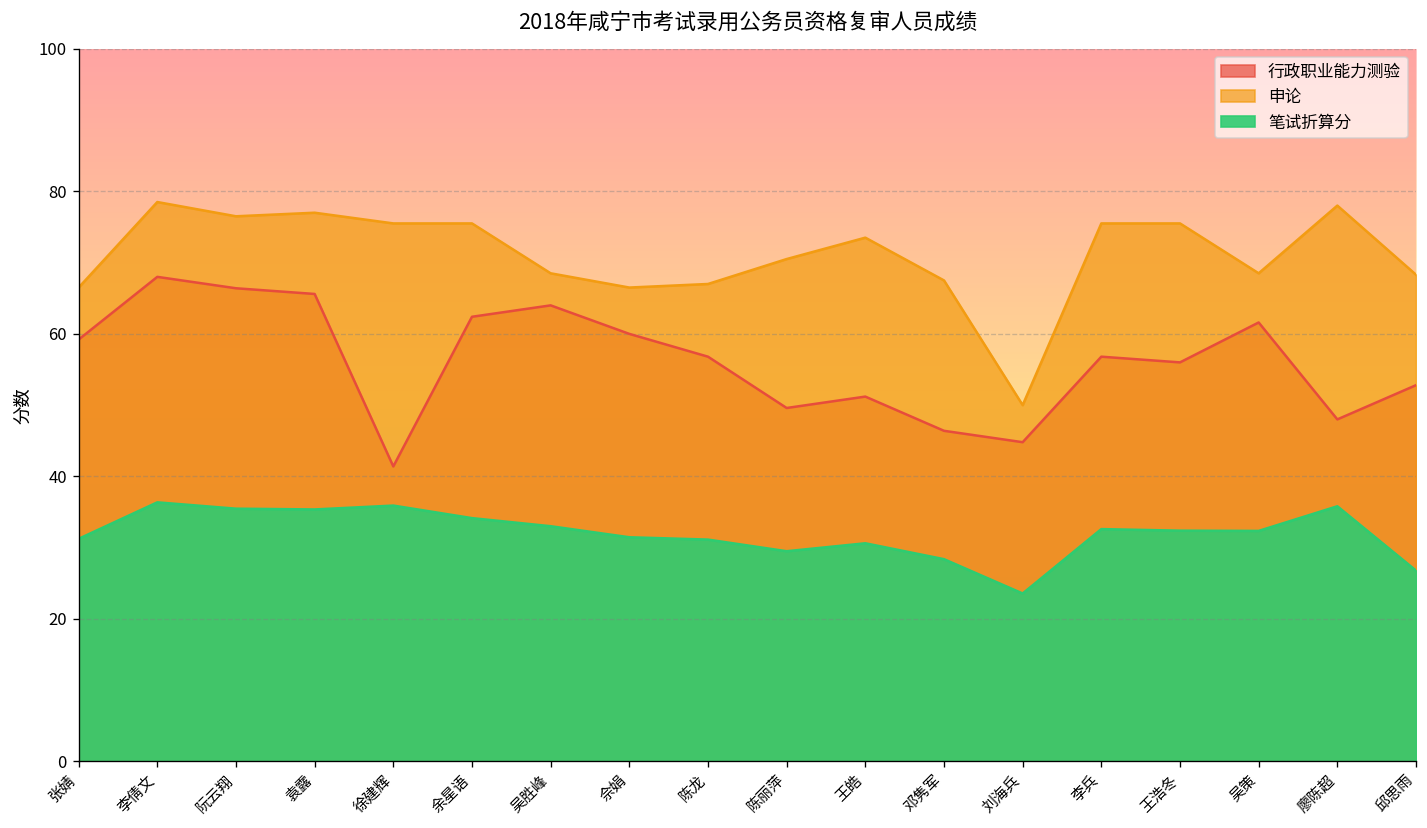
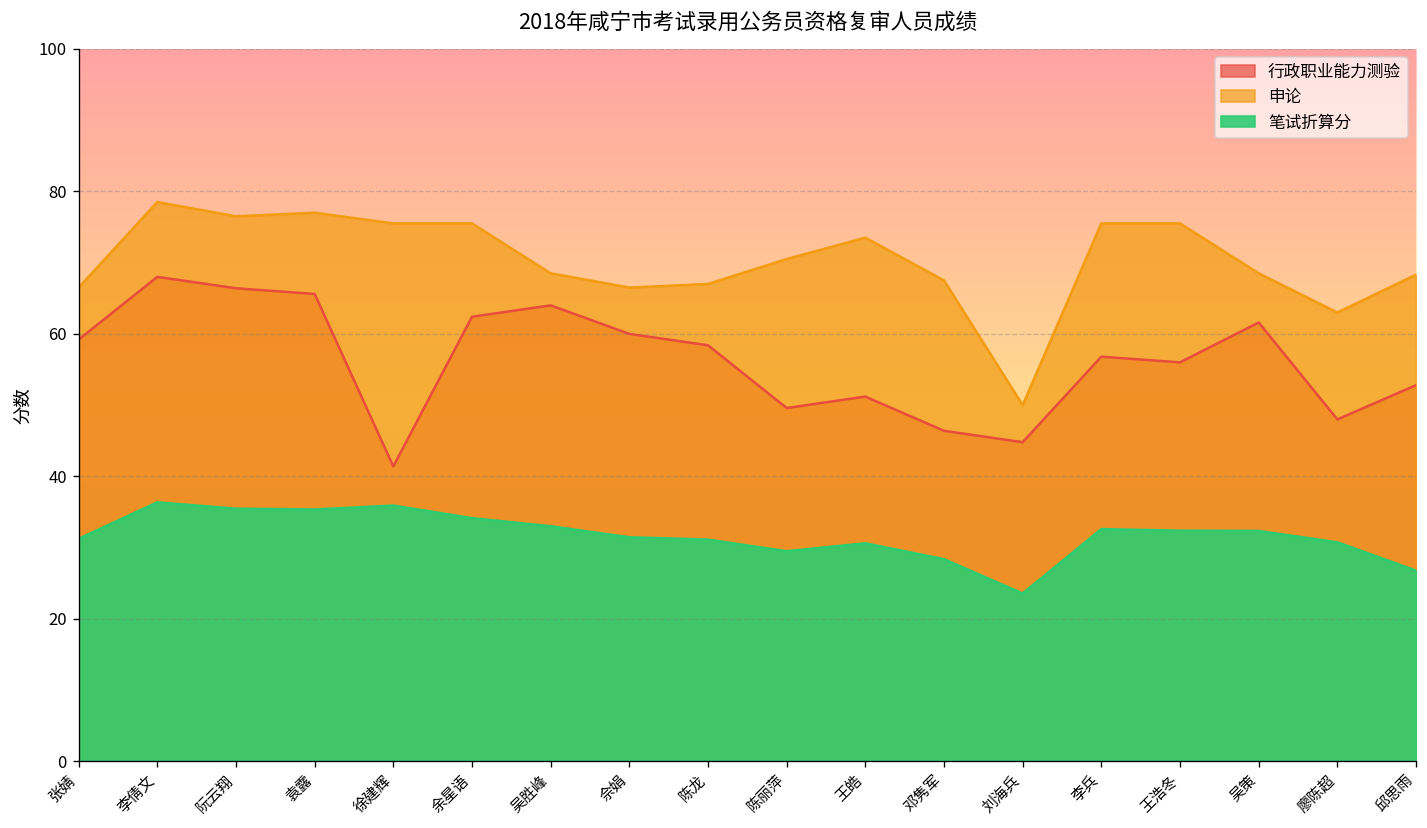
  {
    "行政职业能力测验": {
      "张婧": 59,
      "李倩文": 68,
      "阮云翔": 66,
      "袁露": 66,
      "徐建辉": 41,
      "余星语": 62,
      "吴胜峰": 64,
      "佘娟": 60,
-     "陈龙": 57,
+     "陈龙": 58,
      "陈丽萍": 50,
      "王皓": 51,
      "邓隽军": 46,
      "刘海兵": 45,
      "李兵": 57,
      "王浩冬": 56,
      "吴策": 62,
      "廖陈超": 48,
      "邱思雨": 53
    },
    "申论": {
      "张婧": 67,
      "李倩文": 79,
      "阮云翔": 77,
      "袁露": 77,
      "徐建辉": 76,
      "余星语": 76,
      "吴胜峰": 69,
      "佘娟": 67,
      "陈龙": 67,
      "陈丽萍": 71,
      "王皓": 74,
      "邓隽军": 68,
      "刘海兵": 50,
      "李兵": 76,
      "王浩冬": 76,
      "吴策": 69,
-     "廖陈超": 78,
+     "廖陈超": 63,
      "邱思雨": 68
    },
    "笔试折算分": {
      "张婧": 31,
      "李倩文": 36,
      "阮云翔": 35,
      "袁露": 35,
      "徐建辉": 36,
      "余星语": 34,
      "吴胜峰": 33,
      "佘娟": 31,
      "陈龙": 31,
      "陈丽萍": 30,
      "王皓": 31,
      "邓隽军": 28,
      "刘海兵": 24,
      "李兵": 33,
      "王浩冬": 32,
      "吴策": 32,
-     "廖陈超": 36,
+     "廖陈超": 31,
      "邱思雨": 27
    }
  }
